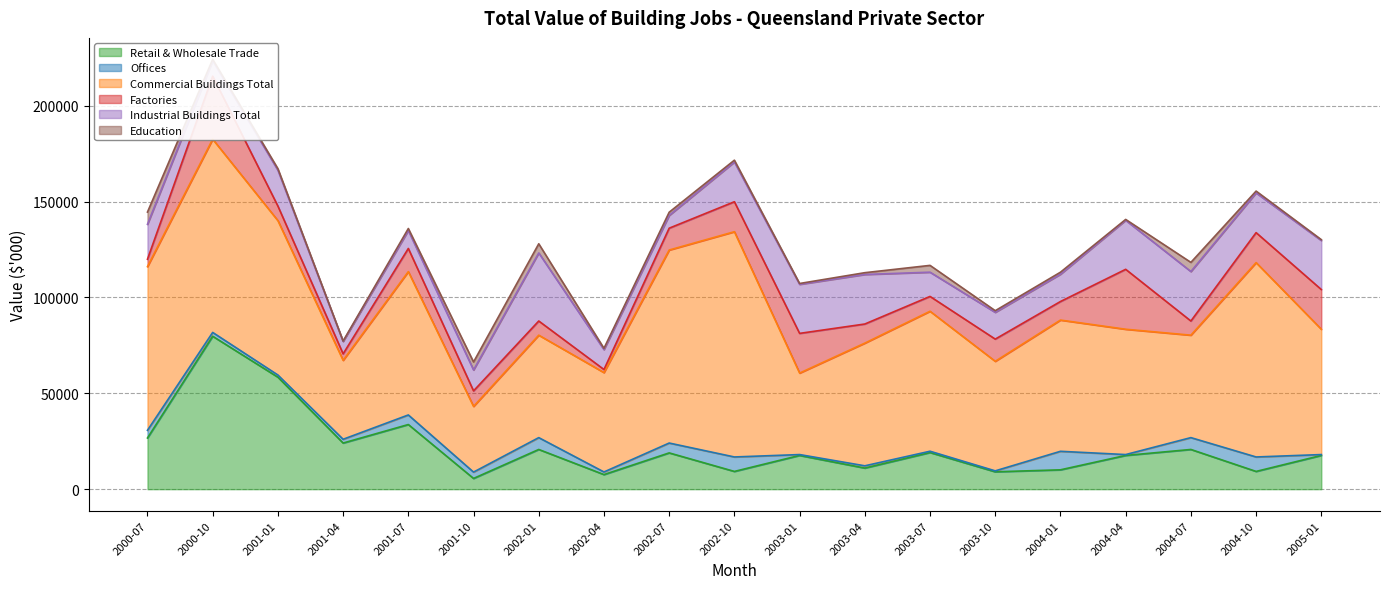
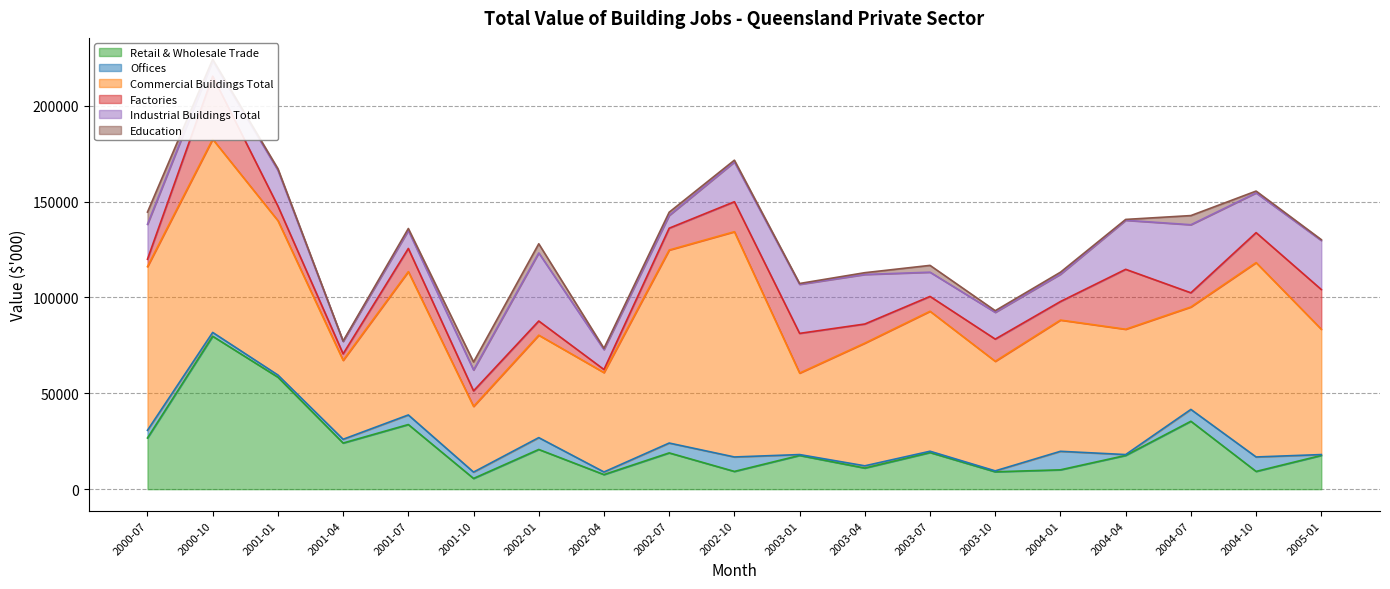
  {
    "Retail & Wholesale Trade": {
      "2000-07": 27000,
      "2000-10": 80000,
      "2001-04": 24000,
      "2001-07": 34000,
      "2001-10": 6000,
      "2002-01": 21000,
      "2002-04": 8000,
      "2002-07": 19000,
      "2002-10": 9000,
      "2004-01": 10000,
-     "2004-07": 21000,
+     "2004-07": 35000,
      "2004-10": 9000
    },
    "Offices": {
      "2000-07": 4000,
      "2000-10": 2000,
      "2001-04": 2000,
      "2001-07": 5000,
      "2001-10": 3000,
      "2002-01": 6000,
      "2002-04": 1000,
      "2002-07": 5000,
      "2002-10": 8000,
      "2004-01": 10000,
      "2004-07": 6000,
      "2004-10": 8000
    },
    "Commercial Buildings Total": {
      "2000-07": 85000,
      "2001-01": 81000,
      "2001-04": 41000,
      "2001-07": 75000,
      "2001-10": 34000,
      "2002-01": 53000,
      "2002-04": 52000,
      "2002-07": 101000,
      "2002-10": 118000,
      "2003-01": 43000,
      "2003-04": 64000,
      "2003-07": 73000,
      "2003-10": 57000,
      "2004-01": 68000,
      "2004-04": 65000,
      "2004-07": 53000,
      "2004-10": 101000,
      "2005-01": 65000
    },
    "Factories": {
      "2000-07": 4000,
      "2001-01": 8000,
      "2001-04": 3000,
      "2001-07": 12000,
      "2001-10": 8000,
      "2002-01": 7000,
      "2002-04": 2000,
      "2002-07": 11000,
      "2002-10": 16000,
      "2003-01": 21000,
      "2003-04": 10000,
      "2003-07": 8000,
      "2003-10": 12000,
      "2004-01": 10000,
      "2004-04": 31000,
      "2004-07": 7000,
      "2004-10": 16000,
      "2005-01": 21000
    },
    "Industrial Buildings Total": {
      "2000-07": 18000,
      "2001-10": 11000,
      "2002-01": 36000,
      "2002-07": 7000,
      "2003-07": 13000,
-     "2004-07": 26000
+     "2004-07": 36000
    },
    "Education": {
      "2000-07": 6000,
      "2001-10": 4000,
      "2002-01": 5000,
      "2002-07": 2000,
      "2003-07": 4000,
      "2004-07": 5000
    }
  }
